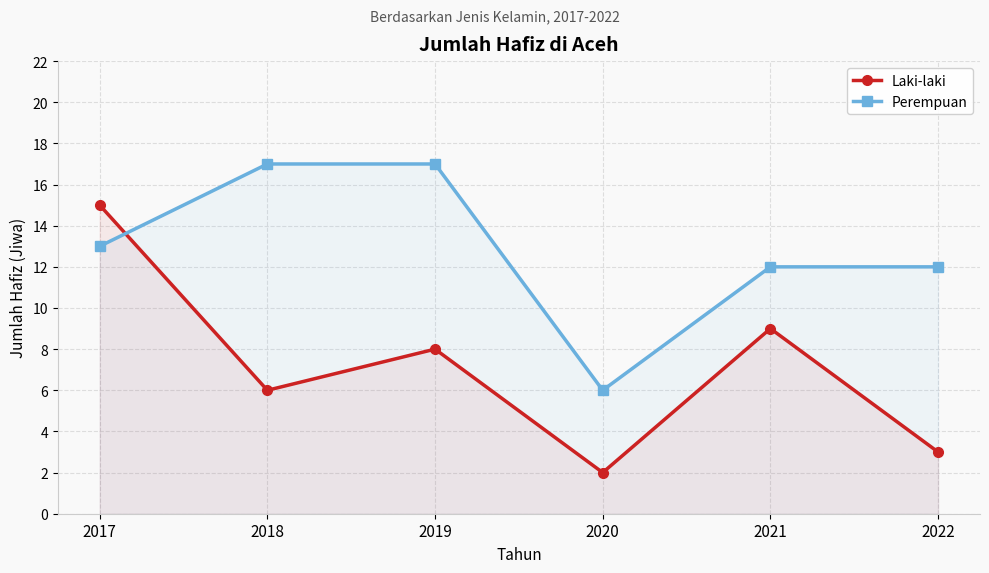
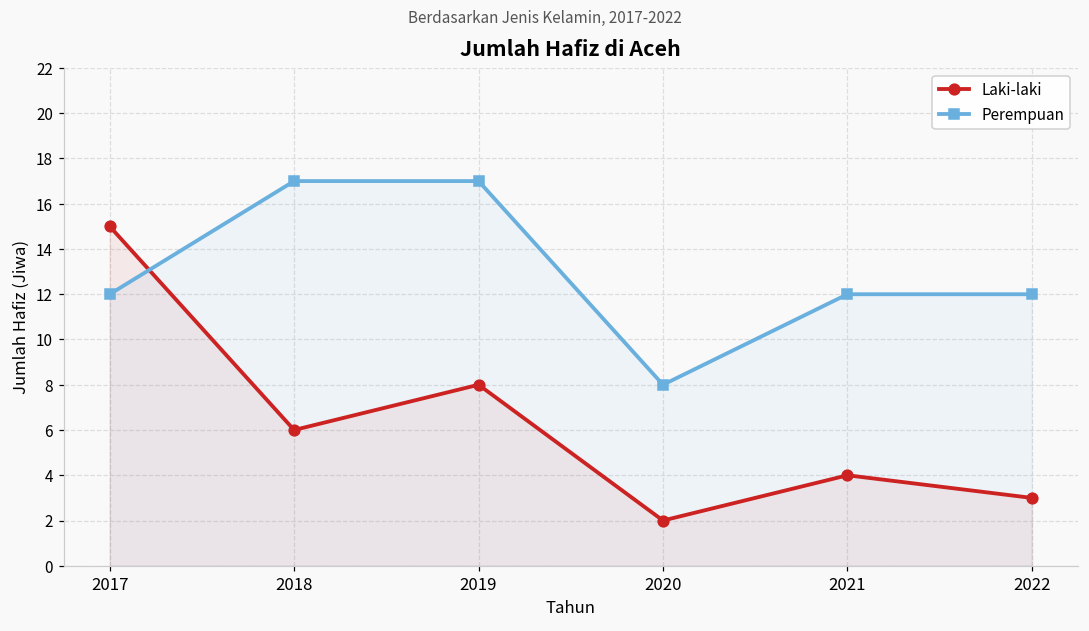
  {
    "Laki-laki": {
      "2017": 15,
      "2018": 6,
      "2019": 8,
      "2020": 2,
-     "2021": 9,
+     "2021": 4,
      "2022": 3
    },
    "Perempuan": {
-     "2017": 13,
+     "2017": 12,
      "2018": 17,
      "2019": 17,
-     "2020": 6,
+     "2020": 8,
      "2021": 12,
      "2022": 12
    }
  }
